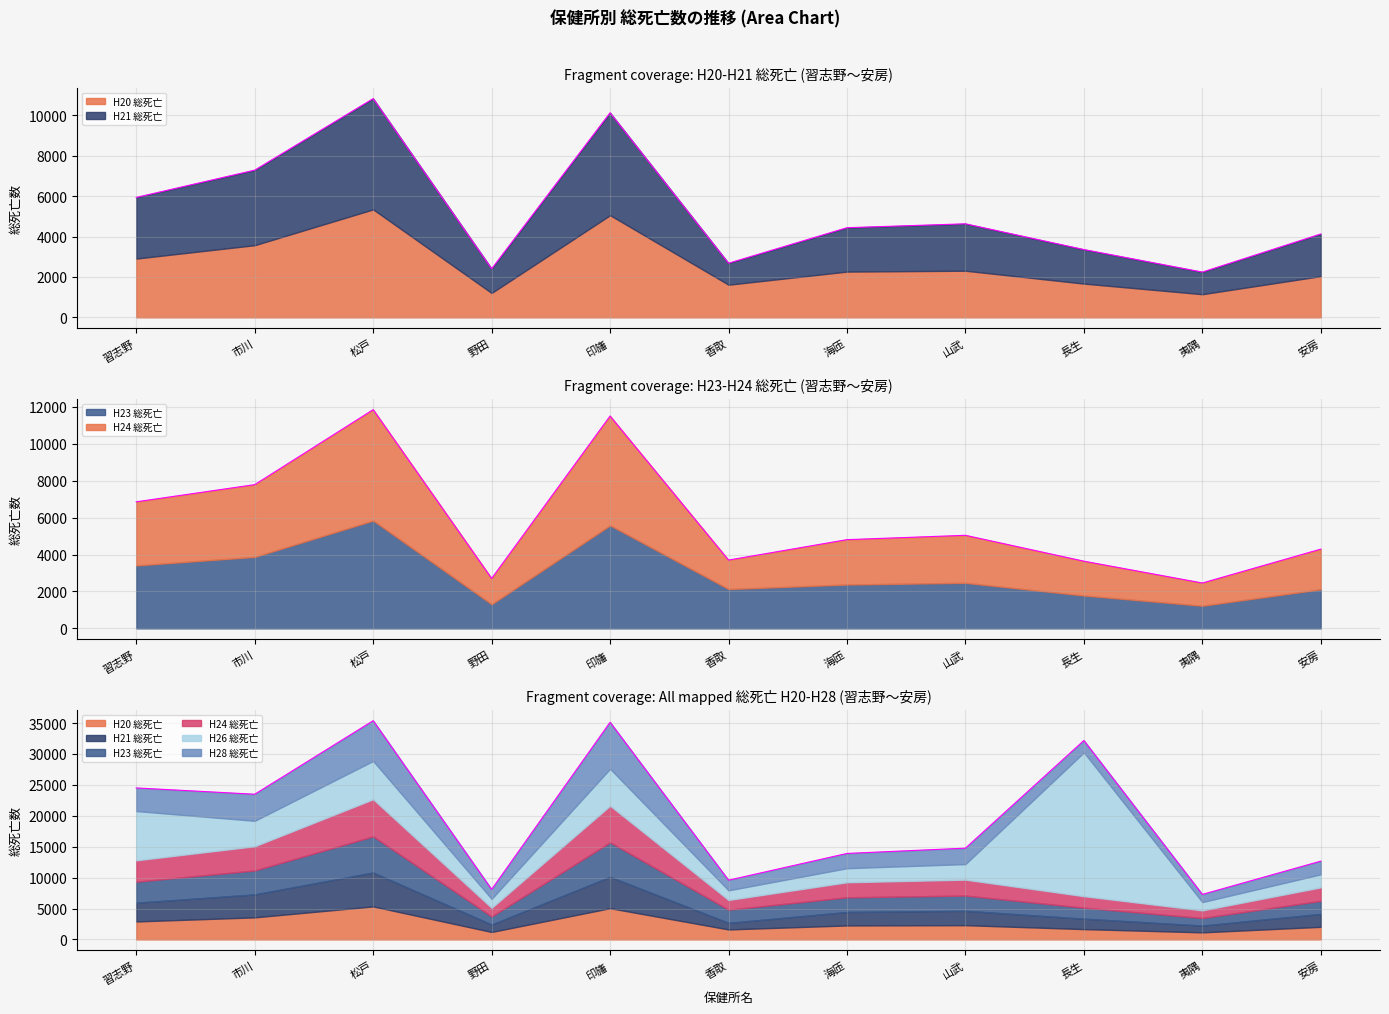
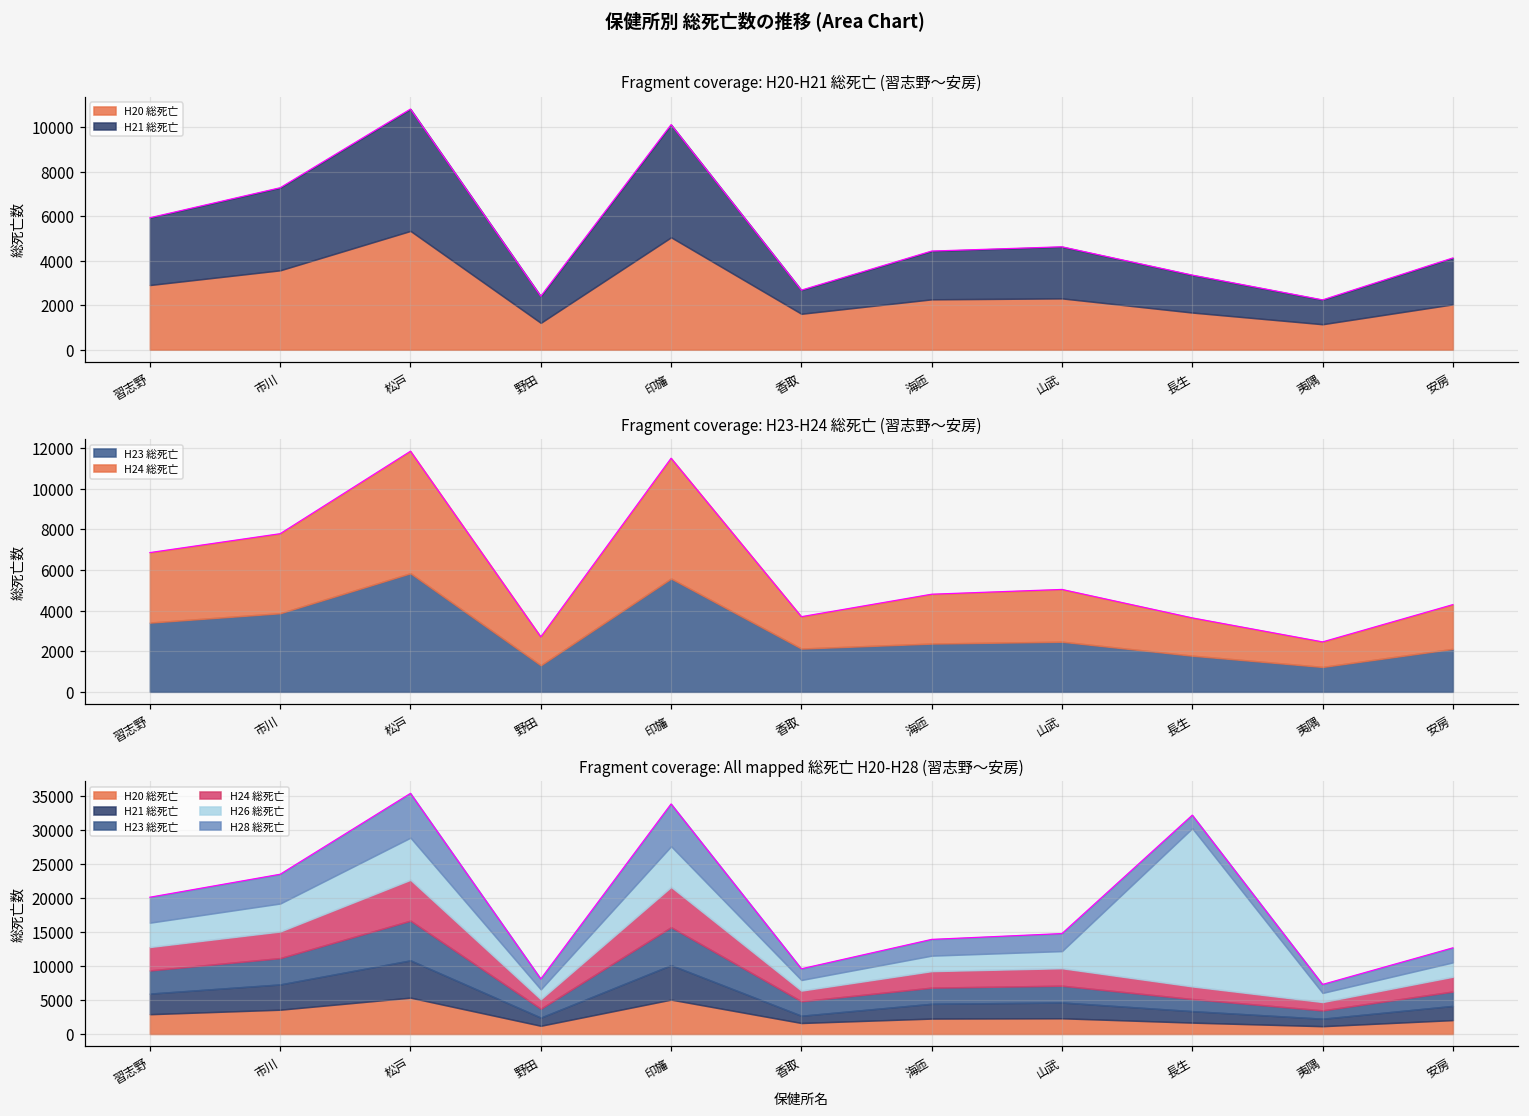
  {
    "Fragment coverage: H20-H21 総死亡 (習志野～安房)": {
      "H20 総死亡": {
        "習志野": 2900,
        "市川": 3600,
        "松戸": 5300,
        "野田": 1200,
        "印旛": 5100,
        "香取": 1600,
        "海匝": 2300,
        "山武": 2300,
        "長生": 1700,
        "夷隅": 1100,
        "安房": 2000
      }
    },
    "Fragment coverage: H23-H24 総死亡 (習志野～安房)": {
      "H23 総死亡": {
        "習志野": 3400,
        "市川": 3900,
        "松戸": 5800,
        "野田": 1300,
        "印旛": 5600,
        "香取": 2100,
        "海匝": 2400,
        "山武": 2500,
        "長生": 1800,
        "夷隅": 1200,
        "安房": 2100
      }
    },
    "Fragment coverage: All mapped 総死亡 H20-H28 (習志野～安房)": {
      "H20 総死亡": {
        "習志野": 3000,
        "市川": 4000,
        "松戸": 5000,
        "野田": 1000,
        "印旛": 5000,
        "香取": 2000,
        "海匝": 2000,
        "山武": 2000,
        "長生": 2000,
        "夷隅": 1000,
        "安房": 2000
      },
      "H24 総死亡": {
        "習志野": 3000,
        "市川": 4000,
        "松戸": 6000,
        "野田": 1000,
        "印旛": 6000,
        "香取": 2000,
        "海匝": 2000,
        "山武": 3000,
        "長生": 2000,
        "夷隅": 1000,
        "安房": 2000
      },
      "H26 総死亡": {
-       "習志野": 8000,
+       "習志野": 4000,
        "市川": 4000,
        "松戸": 6000,
        "野田": 1000,
        "印旛": 6000,
        "香取": 2000,
        "海匝": 2000,
        "山武": 3000,
        "長生": 23000,
        "夷隅": 1000,
        "安房": 2000
      },
      "H28 総死亡": {
        "習志野": 4000,
        "市川": 4000,
        "松戸": 7000,
        "野田": 2000,
-       "印旛": 8000,
+       "印旛": 6000,
        "香取": 2000,
        "海匝": 2000,
        "山武": 3000,
        "長生": 2000,
        "夷隅": 1000,
        "安房": 2000
      }
    }
  }
